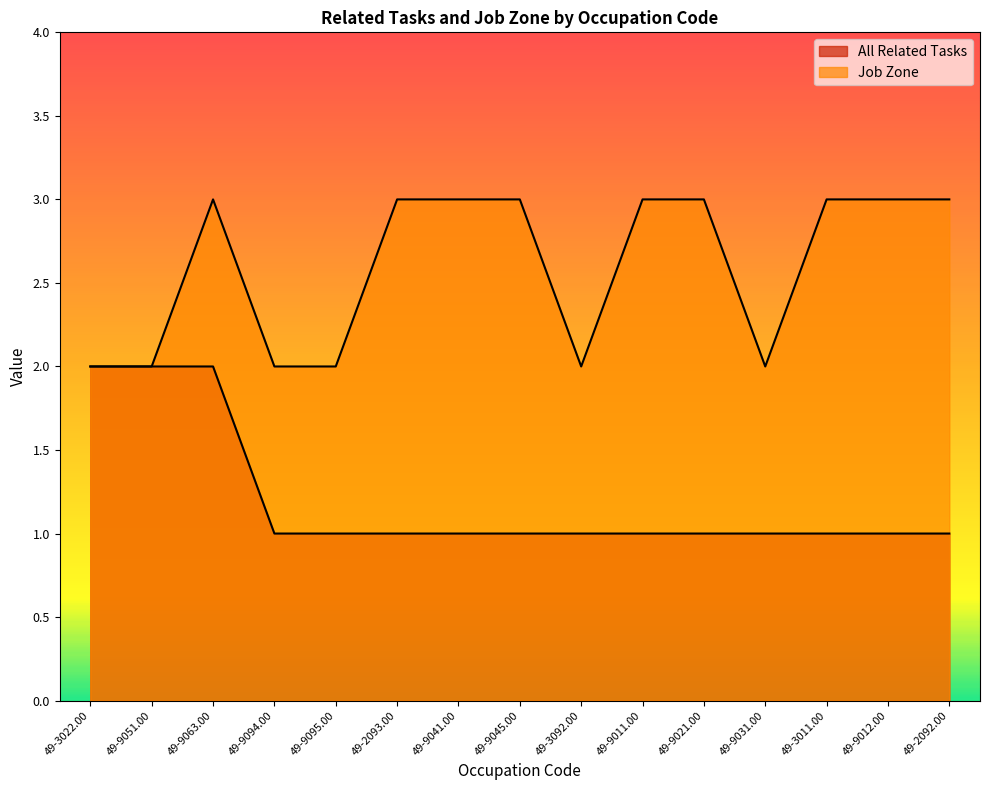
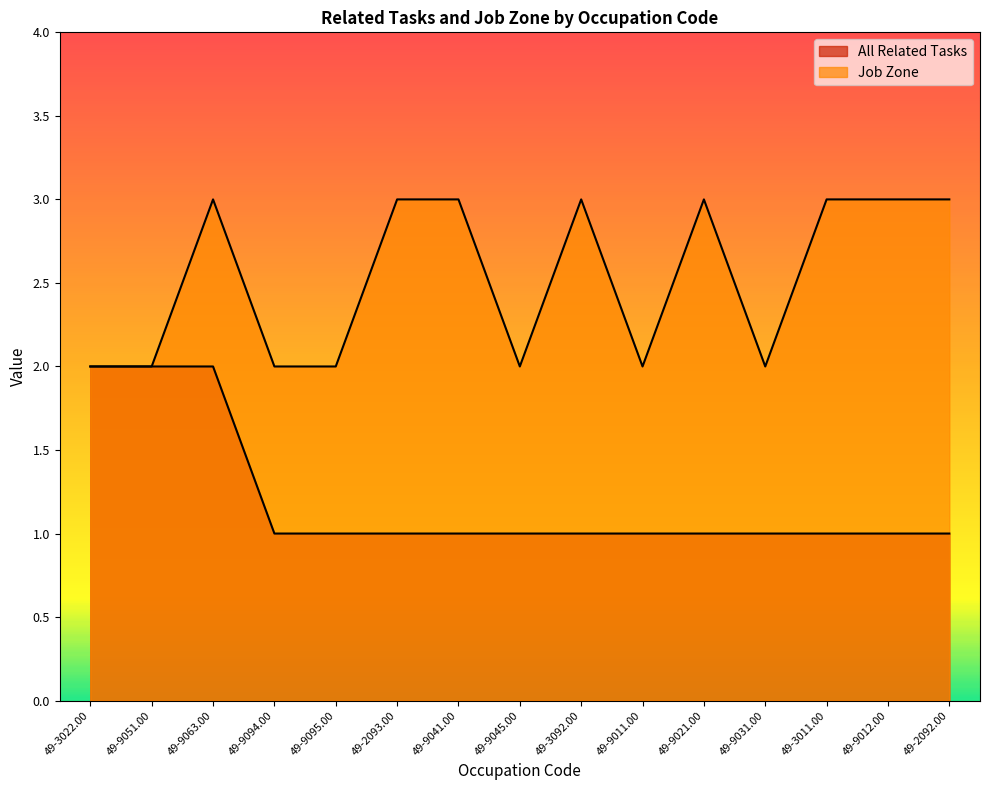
  {
    "All Related Tasks": {
      "49-9063.00": 2,
      "49-9094.00": 1,
      "49-9095.00": 1,
      "49-2093.00": 1,
      "49-9041.00": 1,
      "49-9045.00": 1,
      "49-3092.00": 1,
      "49-9011.00": 1,
      "49-9021.00": 1,
      "49-9031.00": 1,
      "49-3011.00": 1,
      "49-9012.00": 1,
      "49-2092.00": 1
    },
    "Job Zone": {
      "49-9063.00": 3,
      "49-9094.00": 2,
      "49-9095.00": 2,
      "49-2093.00": 3,
      "49-9041.00": 3,
-     "49-9045.00": 3,
-     "49-3092.00": 2,
-     "49-9011.00": 3,
+     "49-9045.00": 2,
+     "49-3092.00": 3,
+     "49-9011.00": 2,
      "49-9021.00": 3,
      "49-9031.00": 2,
      "49-3011.00": 3,
      "49-9012.00": 3,
      "49-2092.00": 3
    }
  }
